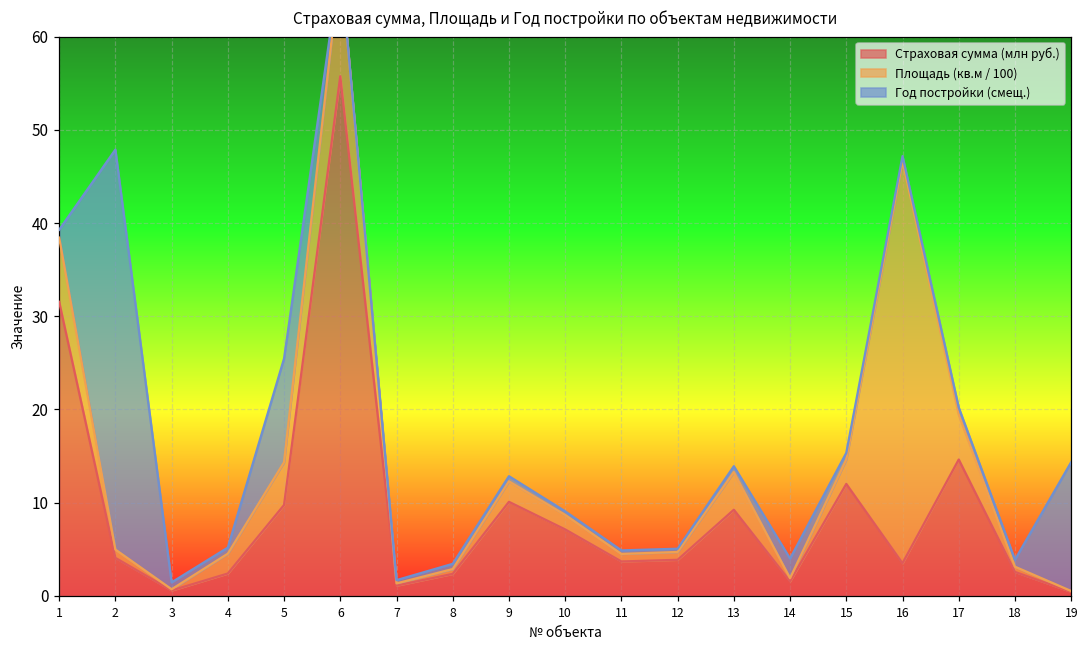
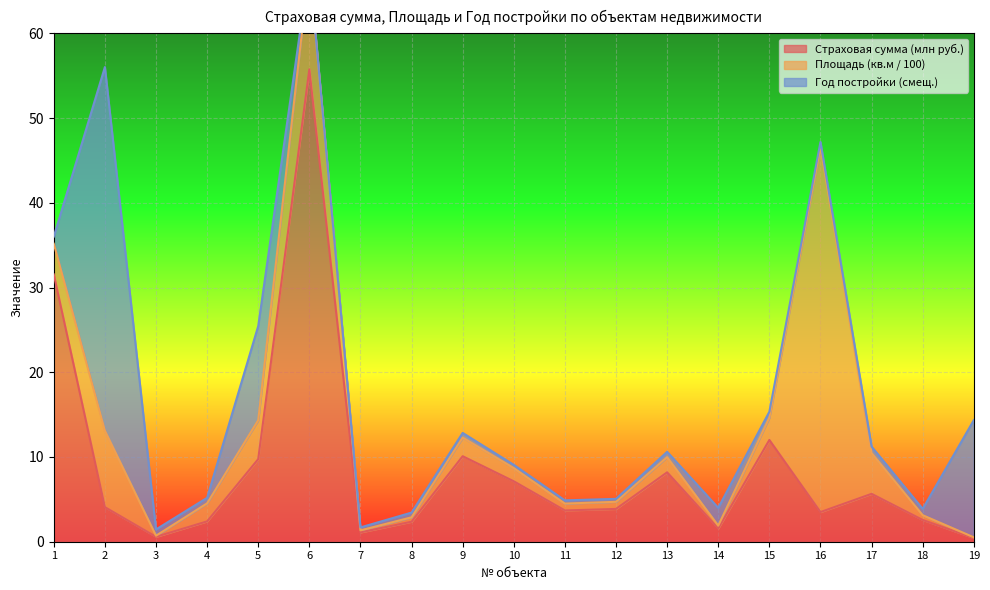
  {
    "Страховая сумма (млн руб.)": {
      "1": 32,
      "2": 4,
      "4": 2,
      "5": 10,
      "6": 56,
      "8": 2,
      "9": 10,
      "10": 7,
      "11": 4,
      "12": 4,
-     "13": 9,
+     "13": 8,
      "14": 2,
      "15": 12,
      "16": 4,
-     "17": 15,
+     "17": 6,
      "18": 3
    },
    "Площадь (кв.м / 100)": {
-     "1": 7,
-     "2": 1,
+     "1": 4,
+     "2": 9,
      "4": 2,
      "5": 5,
      "8": 1,
      "9": 2,
      "10": 2,
      "11": 1,
      "12": 1,
-     "13": 4,
+     "13": 2,
      "14": 0,
      "15": 3,
      "16": 43,
      "17": 5,
      "18": 1
    },
    "Год постройки (смещ.)": {
      "1": 1,
      "2": 43,
      "3": 1,
      "4": 1,
      "5": 11,
      "7": 0,
      "8": 1,
      "9": 1,
      "10": 0,
      "11": 0,
      "12": 0,
      "13": 1,
      "14": 2,
      "15": 1,
      "16": 1,
      "17": 1,
      "18": 1,
      "19": 14
    }
  }
